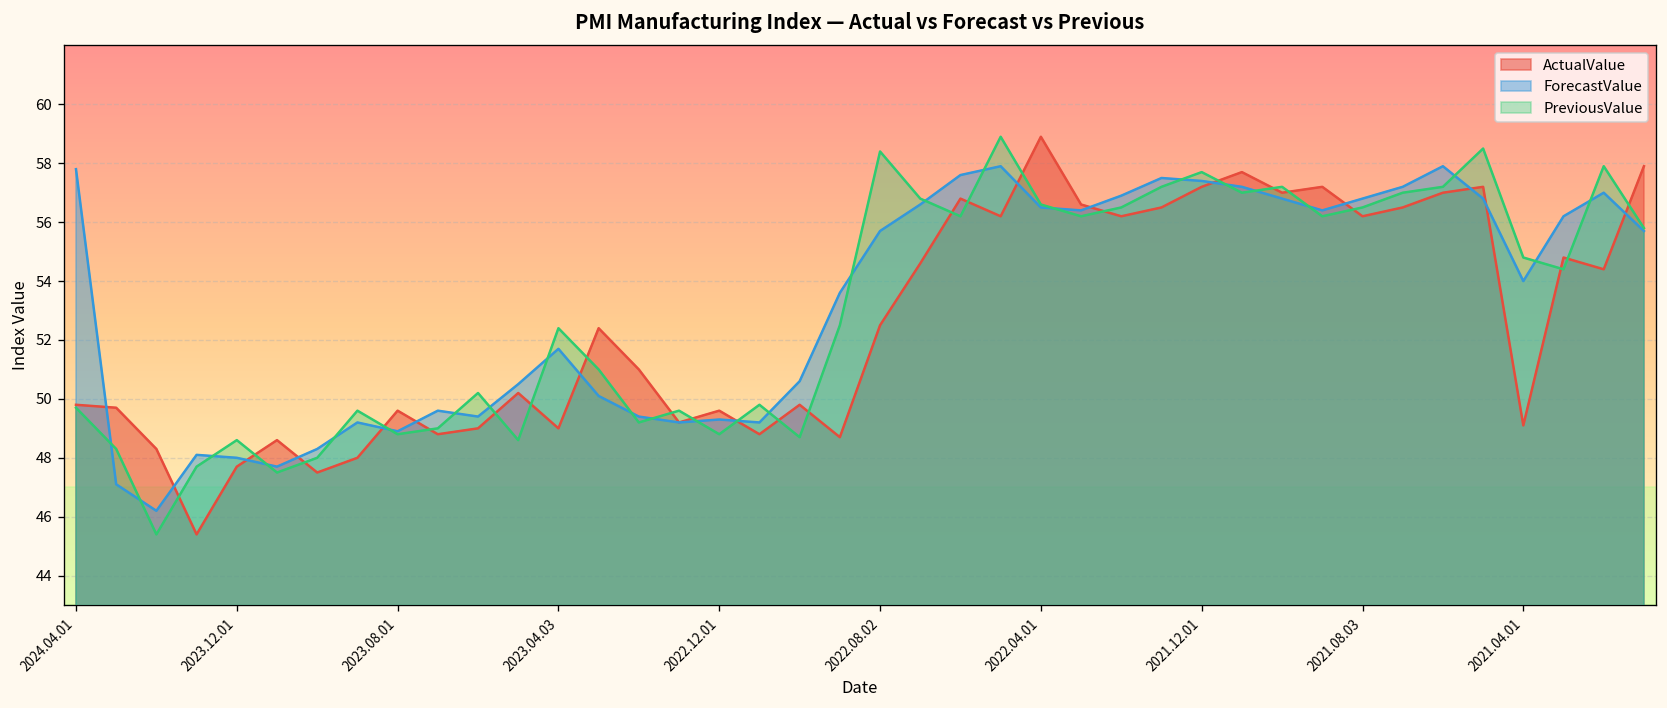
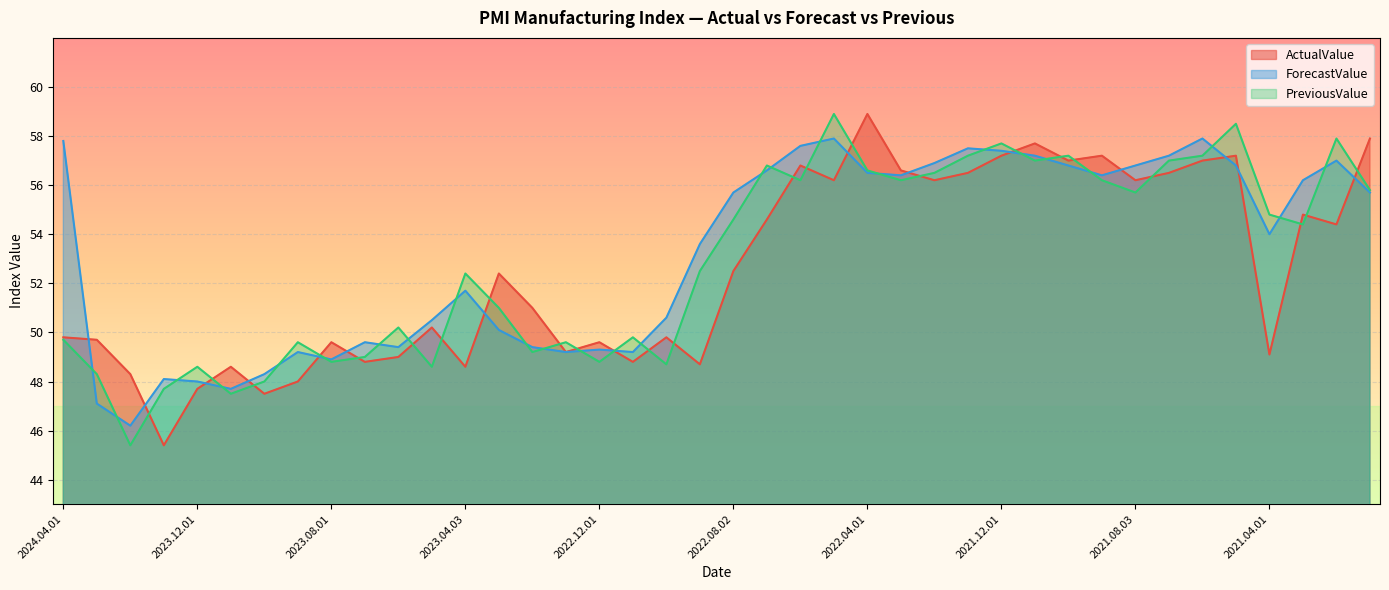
  {
    "ActualValue": {
      "2023.12.01": 47.7,
      "2023.08.01": 49.6,
-     "2023.04.03": 49.0,
+     "2023.04.03": 48.6,
      "2022.12.01": 49.6,
      "2022.08.02": 52.5,
      "2022.04.01": 58.9,
      "2021.12.01": 57.2,
      "2021.08.03": 56.2,
      "2021.04.01": 49.1
    },
    "ForecastValue": {
      "2024.04.01": 57.8,
      "2023.12.01": 48.0,
      "2023.04.03": 51.7,
      "2022.12.01": 49.3,
      "2022.08.02": 55.7,
      "2021.12.01": 57.4,
      "2021.08.03": 56.8,
      "2021.04.01": 54.0
    },
    "PreviousValue": {
      "2023.12.01": 48.6,
      "2023.04.03": 52.4,
      "2022.12.01": 48.8,
-     "2022.08.02": 58.4,
+     "2022.08.02": 54.6,
      "2021.12.01": 57.7,
-     "2021.08.03": 56.5,
+     "2021.08.03": 55.7,
      "2021.04.01": 54.8
    }
  }
